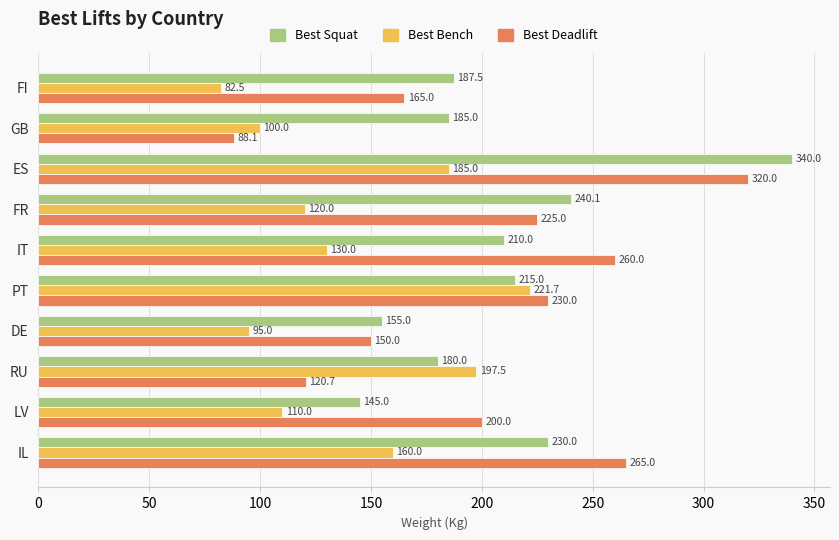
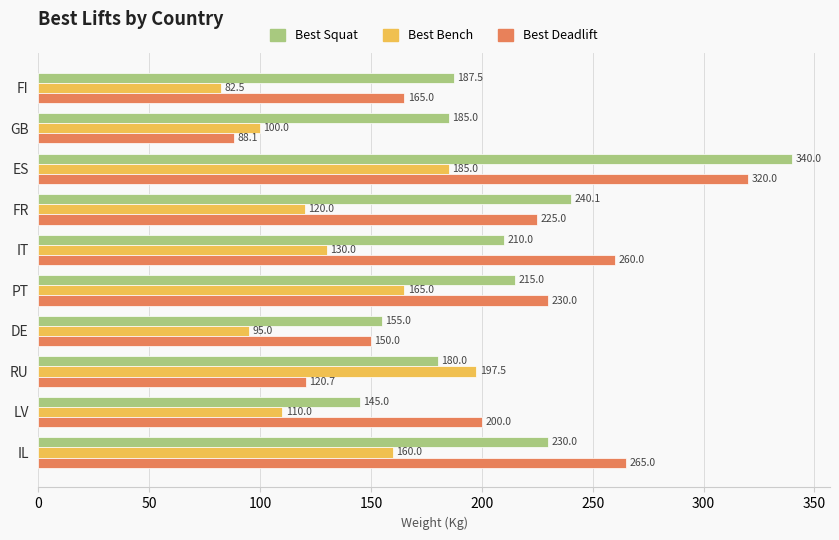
  {
    "Best Squat": {
      "FI": 187.5,
      "GB": 185.0,
      "ES": 340.0,
      "FR": 240.1,
      "IT": 210.0,
      "PT": 215.0,
      "DE": 155.0,
      "RU": 180.0,
      "LV": 145.0,
      "IL": 230.0
    },
    "Best Bench": {
      "FI": 82.5,
      "GB": 100.0,
      "ES": 185.0,
      "FR": 120.0,
      "IT": 130.0,
-     "PT": 221.7,
+     "PT": 165.0,
      "DE": 95.0,
      "RU": 197.5,
      "LV": 110.0,
      "IL": 160.0
    },
    "Best Deadlift": {
      "FI": 165.0,
      "GB": 88.1,
      "ES": 320.0,
      "FR": 225.0,
      "IT": 260.0,
      "PT": 230.0,
      "DE": 150.0,
      "RU": 120.7,
      "LV": 200.0,
      "IL": 265.0
    }
  }
